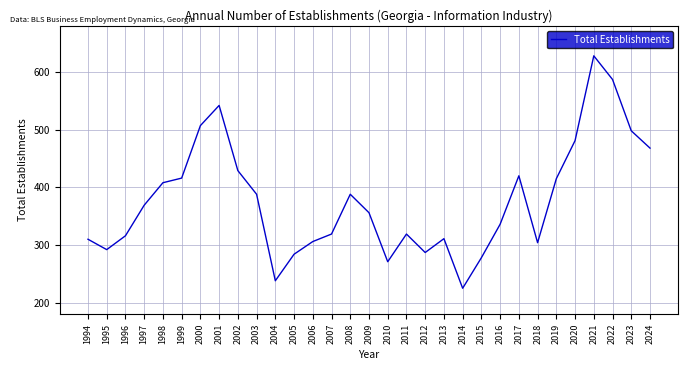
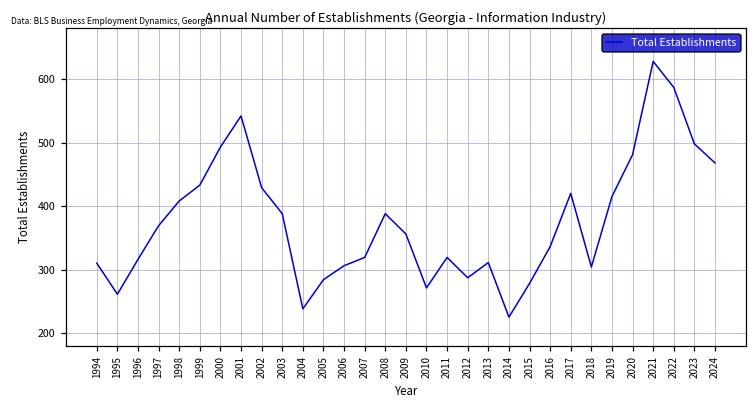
  {
    "1994": 310,
-   "1995": 290,
+   "1995": 260,
    "1996": 320,
    "1997": 370,
    "1998": 410,
-   "1999": 420,
-   "2000": 510,
+   "1999": 430,
+   "2000": 490,
    "2001": 540,
    "2002": 430,
    "2003": 390,
    "2004": 240,
    "2005": 280,
    "2006": 310,
    "2007": 320,
    "2008": 390,
    "2009": 360,
    "2010": 270,
    "2011": 320,
    "2012": 290,
    "2013": 310,
    "2014": 230,
    "2015": 280,
    "2016": 340,
    "2017": 420,
    "2018": 300,
    "2019": 420,
    "2020": 480,
    "2021": 630,
    "2022": 590,
    "2023": 500,
    "2024": 470
  }
